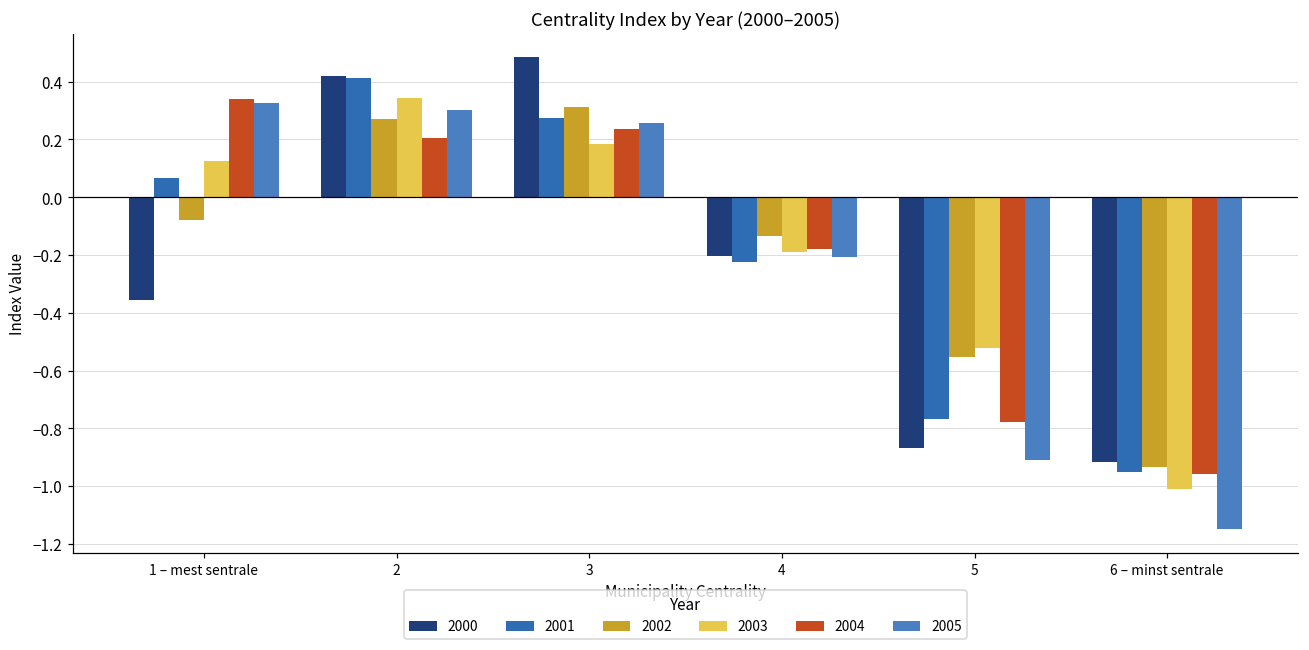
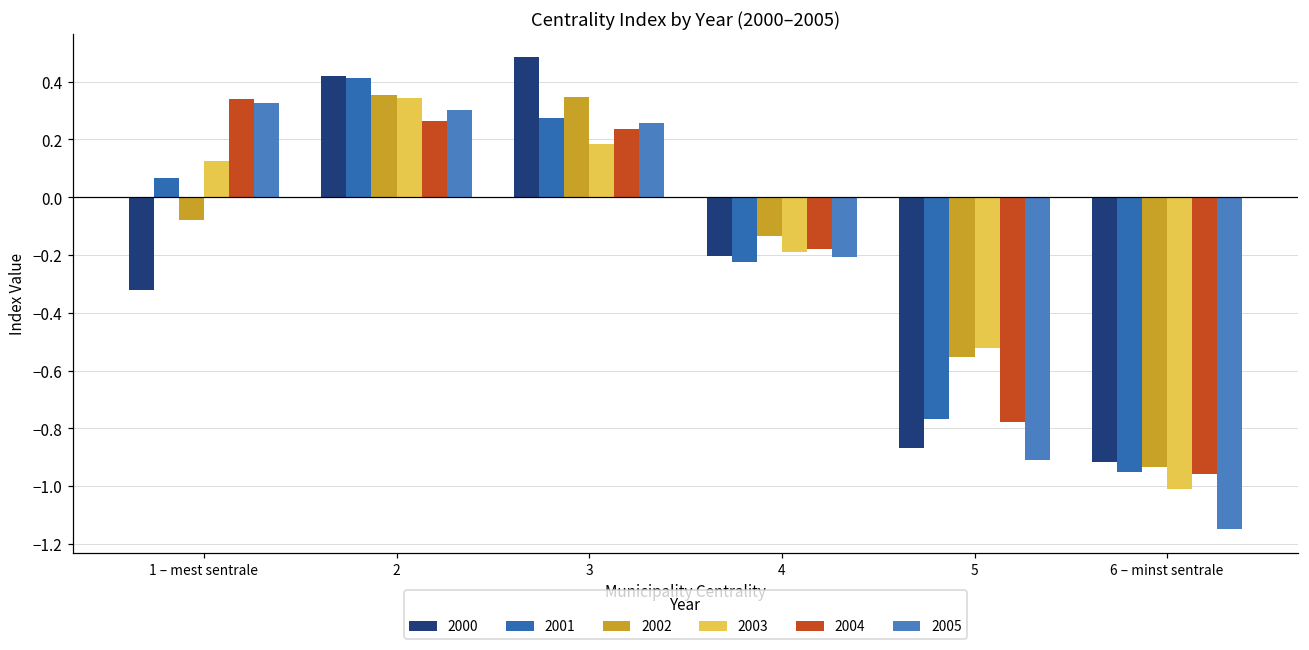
  {
    "2000": {
-     "1 – mest sentrale": -0.36,
+     "1 – mest sentrale": -0.32,
      "2": 0.42,
      "3": 0.48,
      "4": -0.20,
      "5": -0.87,
      "6 – minst sentrale": -0.92
    },
    "2002": {
      "1 – mest sentrale": -0.08,
-     "2": 0.27,
-     "3": 0.31,
+     "2": 0.35,
+     "3": 0.35,
      "4": -0.14,
      "5": -0.55,
      "6 – minst sentrale": -0.93
    },
    "2003": {
      "1 – mest sentrale": 0.13,
      "2": 0.34,
      "3": 0.18,
      "4": -0.19,
      "5": -0.52,
      "6 – minst sentrale": -1.01
    },
    "2004": {
      "1 – mest sentrale": 0.34,
-     "2": 0.20,
+     "2": 0.26,
      "3": 0.23,
      "4": -0.18,
      "5": -0.78,
      "6 – minst sentrale": -0.96
    }
  }
